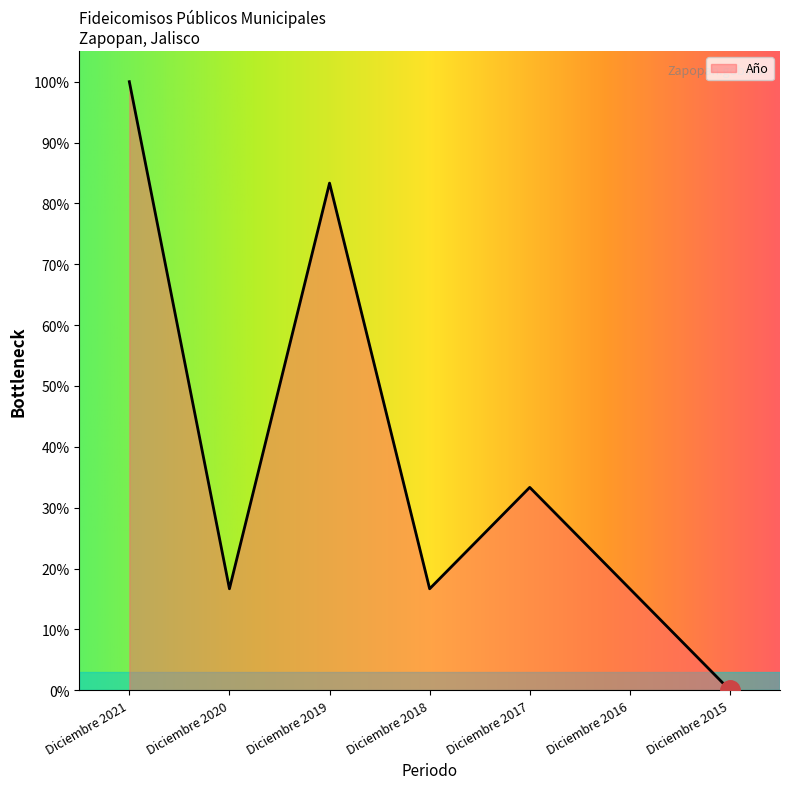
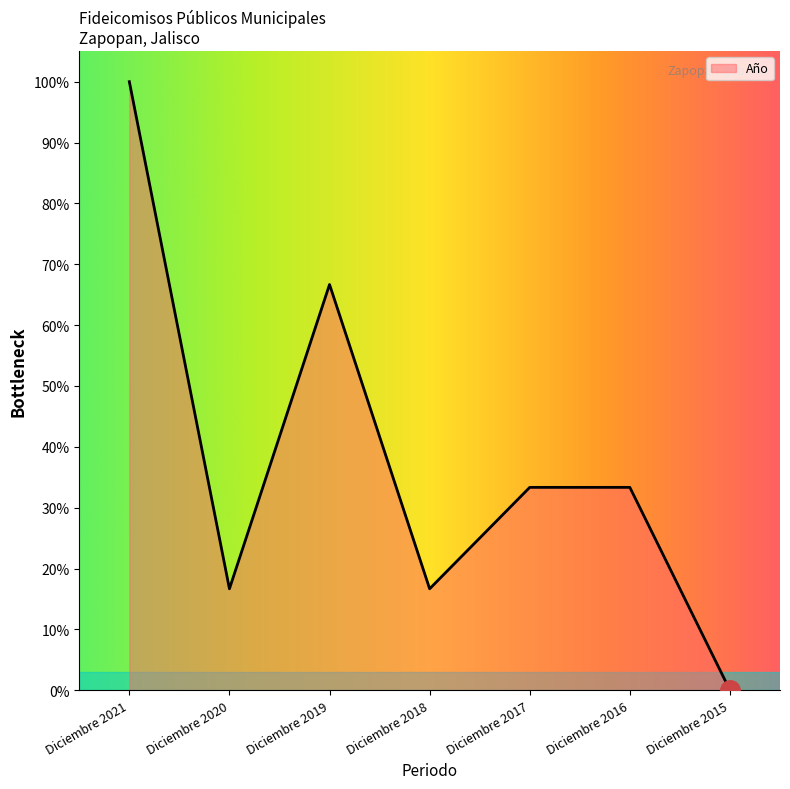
  {
    "Año": {
      "Diciembre 2021": "100%",
      "Diciembre 2020": "17%",
-     "Diciembre 2019": "83%",
+     "Diciembre 2019": "67%",
      "Diciembre 2018": "17%",
      "Diciembre 2017": "33%",
-     "Diciembre 2016": "17%"
+     "Diciembre 2016": "33%"
    }
  }
